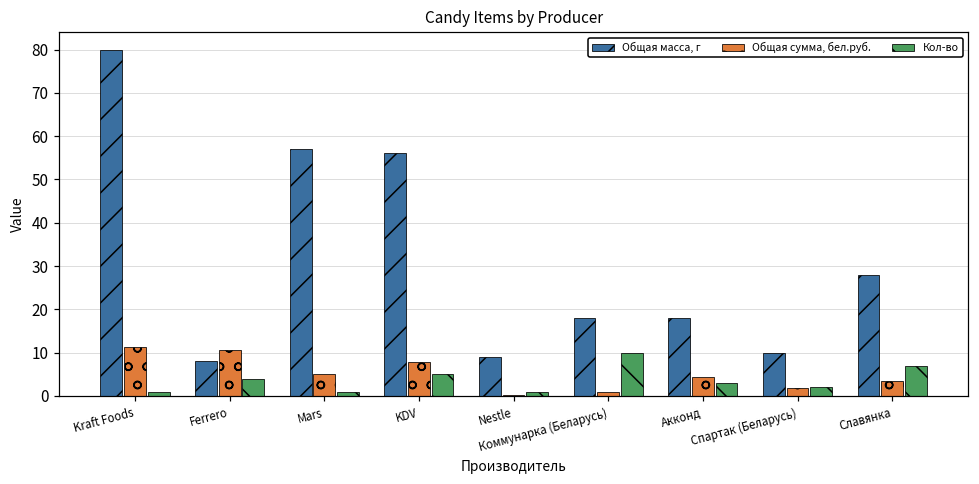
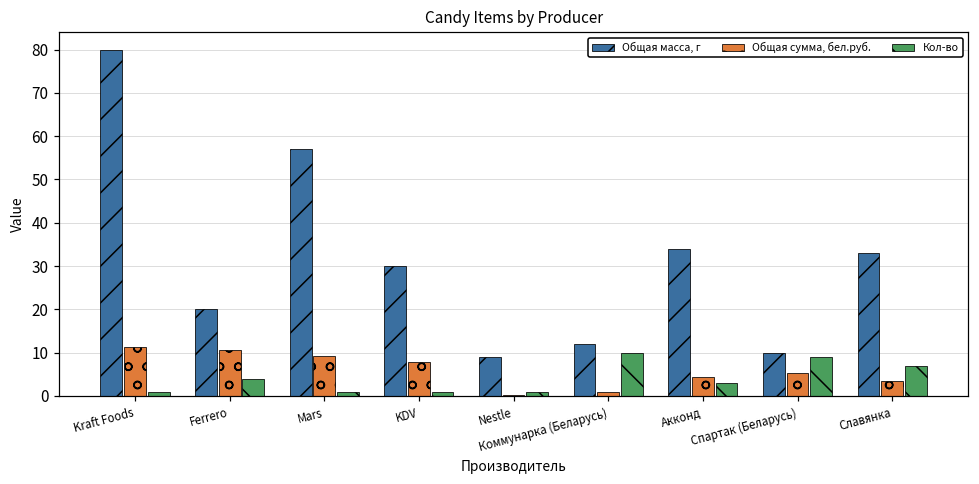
  {
    "Общая масса, г": {
      "Kraft Foods": 80,
-     "Ferrero": 8,
+     "Ferrero": 20,
      "Mars": 57,
-     "KDV": 56,
+     "KDV": 30,
      "Nestle": 9,
-     "Коммунарка (Беларусь)": 18,
-     "Акконд": 18,
+     "Коммунарка (Беларусь)": 12,
+     "Акконд": 34,
      "Спартак (Беларусь)": 10,
-     "Славянка": 28
+     "Славянка": 33
    },
    "Общая сумма, бел.руб.": {
      "Kraft Foods": 11,
      "Ferrero": 11,
-     "Mars": 5,
+     "Mars": 9,
      "KDV": 8,
      "Коммунарка (Беларусь)": 1,
      "Акконд": 4,
-     "Спартак (Беларусь)": 2,
+     "Спартак (Беларусь)": 5,
      "Славянка": 4
    },
    "Кол-во": {
      "Kraft Foods": 1,
      "Ferrero": 4,
      "Mars": 1,
-     "KDV": 5,
+     "KDV": 1,
      "Nestle": 1,
      "Коммунарка (Беларусь)": 10,
      "Акконд": 3,
-     "Спартак (Беларусь)": 2,
+     "Спартак (Беларусь)": 9,
      "Славянка": 7
    }
  }
